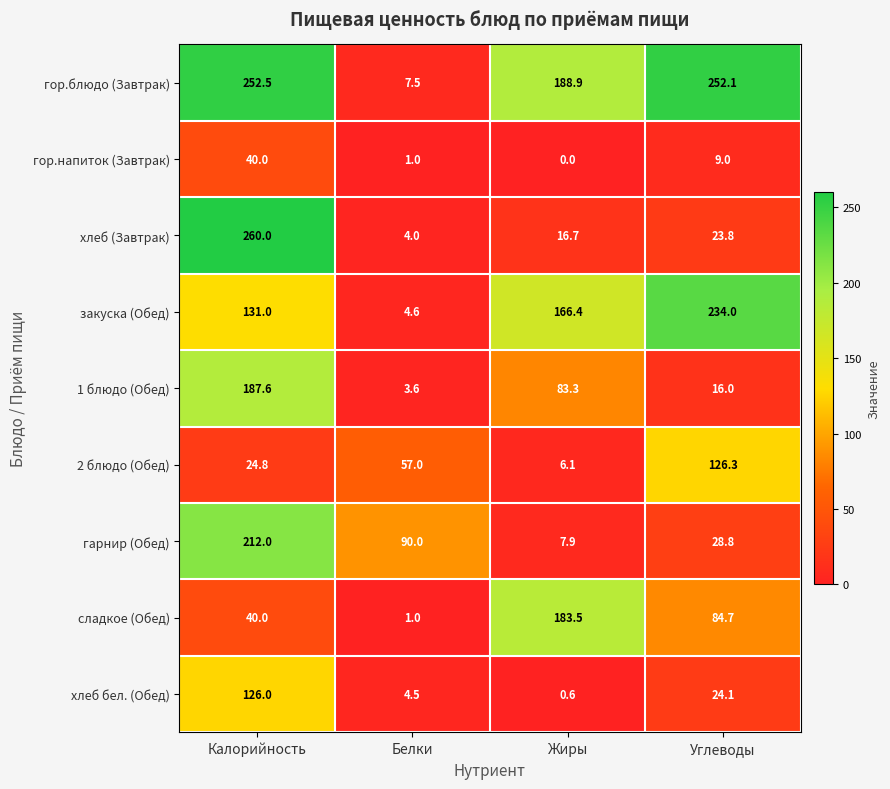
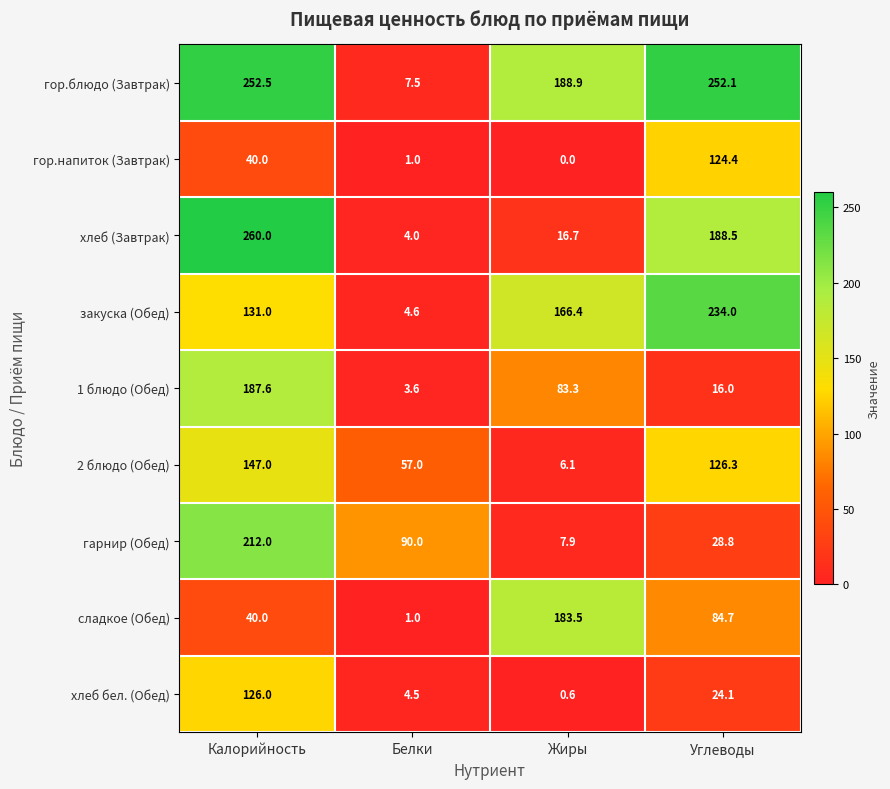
  {
    "гор.блюдо (Завтрак)": {
      "Калорийность": 252.5,
      "Белки": 7.5,
      "Жиры": 188.9,
      "Углеводы": 252.1
    },
    "гор.напиток (Завтрак)": {
      "Калорийность": 40.0,
      "Белки": 1.0,
      "Жиры": 0.0,
-     "Углеводы": 9.0
+     "Углеводы": 124.4
    },
    "хлеб (Завтрак)": {
      "Калорийность": 260.0,
      "Белки": 4.0,
      "Жиры": 16.7,
-     "Углеводы": 23.8
+     "Углеводы": 188.5
    },
    "закуска (Обед)": {
      "Калорийность": 131.0,
      "Белки": 4.6,
      "Жиры": 166.4,
      "Углеводы": 234.0
    },
    "1 блюдо (Обед)": {
      "Калорийность": 187.6,
      "Белки": 3.6,
      "Жиры": 83.3,
      "Углеводы": 16.0
    },
    "2 блюдо (Обед)": {
-     "Калорийность": 24.8,
+     "Калорийность": 147.0,
      "Белки": 57.0,
      "Жиры": 6.1,
      "Углеводы": 126.3
    },
    "гарнир (Обед)": {
      "Калорийность": 212.0,
      "Белки": 90.0,
      "Жиры": 7.9,
      "Углеводы": 28.8
    },
    "сладкое (Обед)": {
      "Калорийность": 40.0,
      "Белки": 1.0,
      "Жиры": 183.5,
      "Углеводы": 84.7
    },
    "хлеб бел. (Обед)": {
      "Калорийность": 126.0,
      "Белки": 4.5,
      "Жиры": 0.6,
      "Углеводы": 24.1
    }
  }
